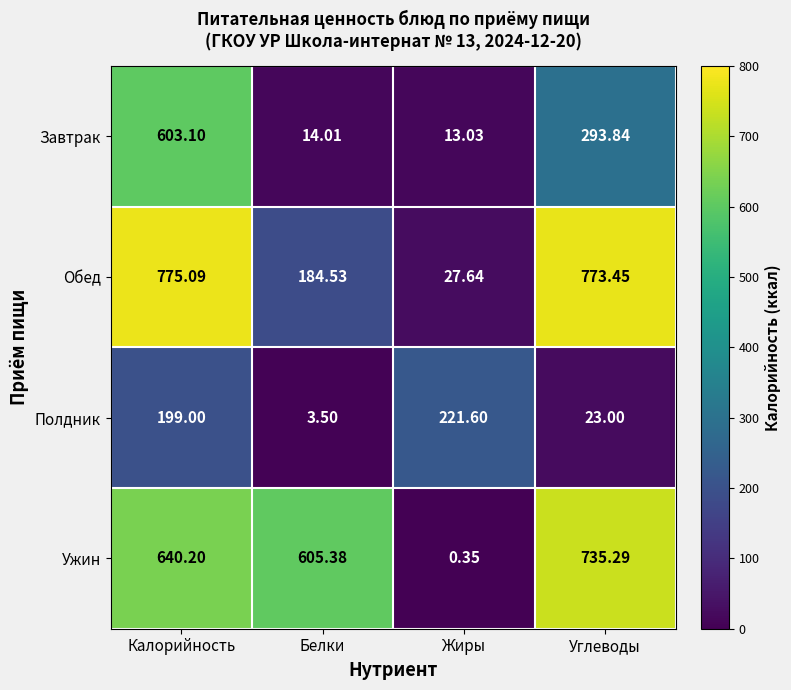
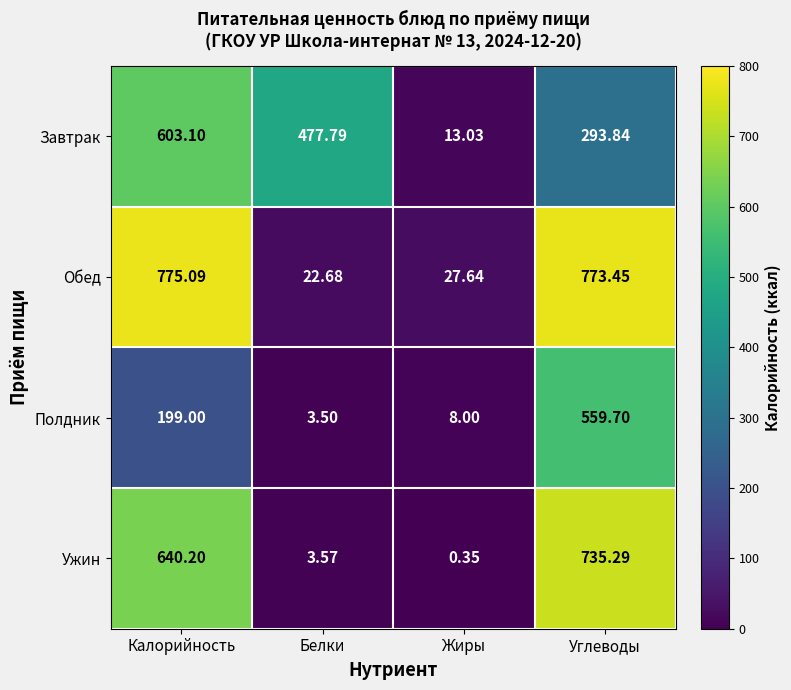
  {
    "Завтрак": {
      "Калорийность": 603.10,
-     "Белки": 14.01,
+     "Белки": 477.79,
      "Жиры": 13.03,
      "Углеводы": 293.84
    },
    "Обед": {
      "Калорийность": 775.09,
-     "Белки": 184.53,
+     "Белки": 22.68,
      "Жиры": 27.64,
      "Углеводы": 773.45
    },
    "Полдник": {
      "Калорийность": 199.00,
      "Белки": 3.50,
-     "Жиры": 221.60,
-     "Углеводы": 23.00
+     "Жиры": 8.00,
+     "Углеводы": 559.70
    },
    "Ужин": {
      "Калорийность": 640.20,
-     "Белки": 605.38,
+     "Белки": 3.57,
      "Жиры": 0.35,
      "Углеводы": 735.29
    }
  }
